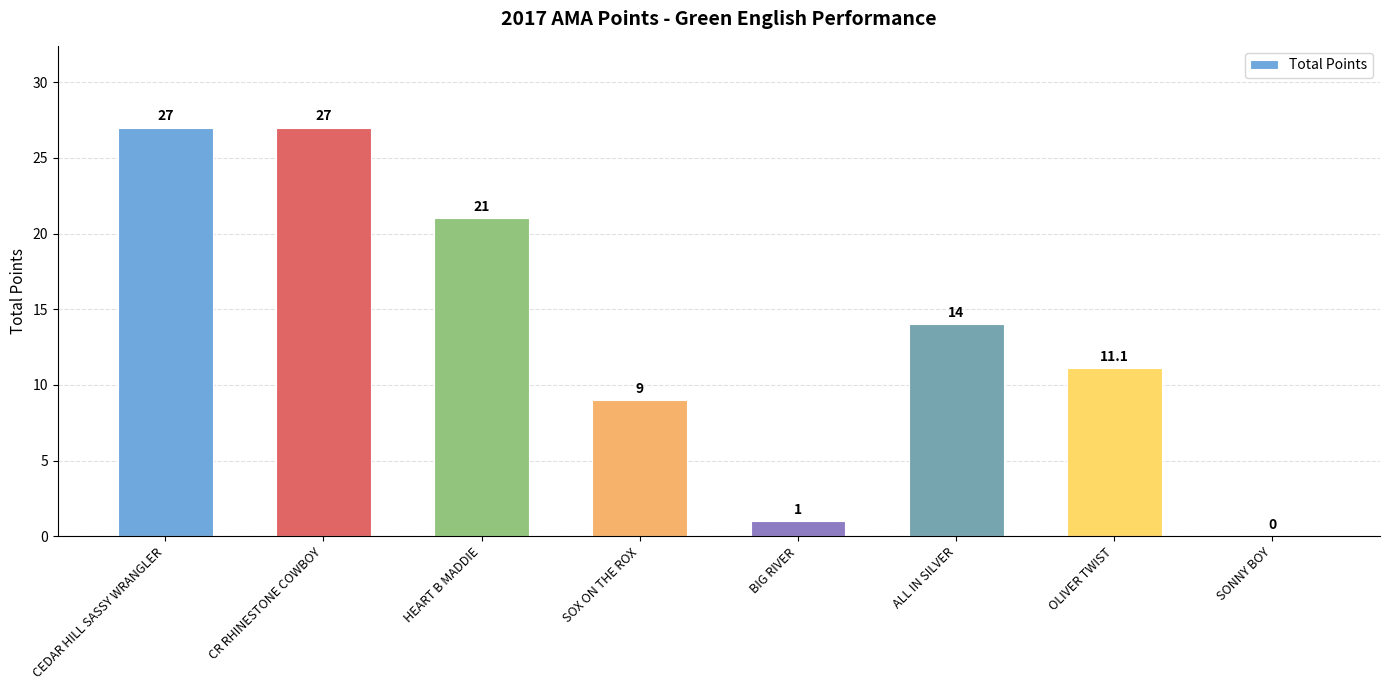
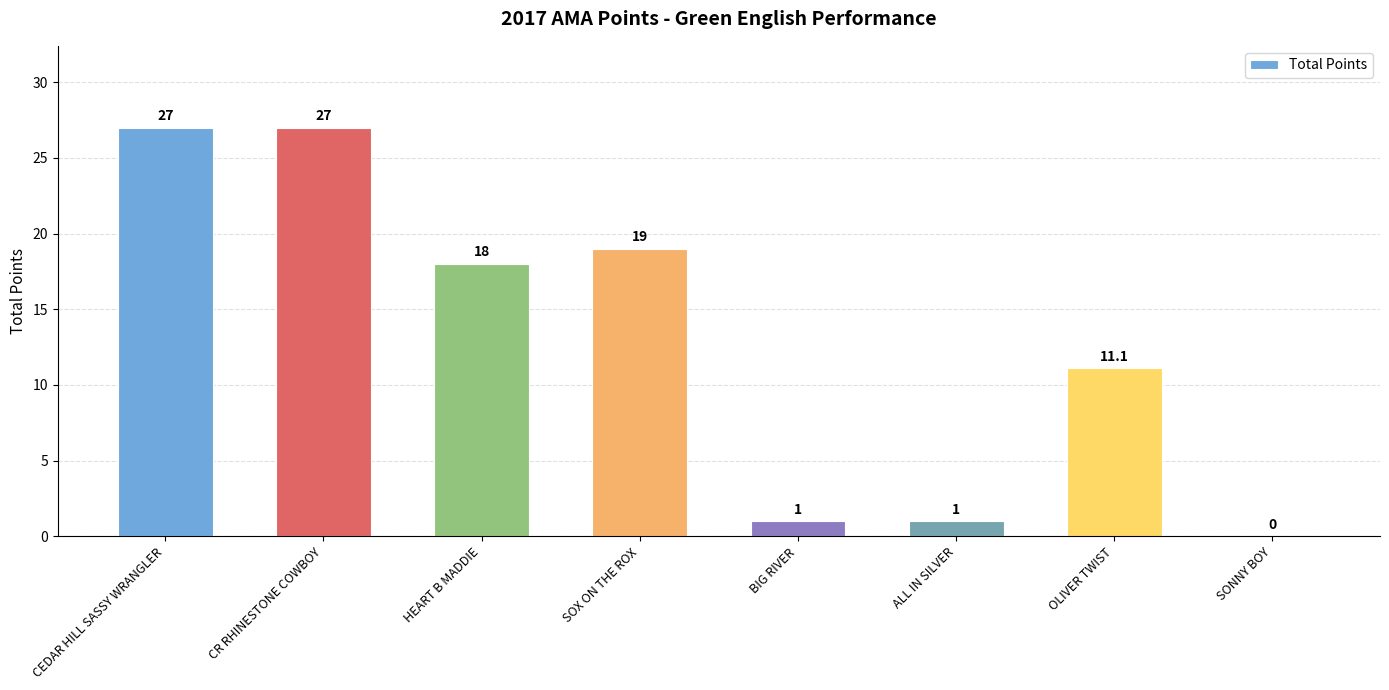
  {
    "CEDAR HILL SASSY WRANGLER": 27,
    "CR RHINESTONE COWBOY": 27,
-   "HEART B MADDIE": 21,
-   "SOX ON THE ROX": 9,
+   "HEART B MADDIE": 18,
+   "SOX ON THE ROX": 19,
    "BIG RIVER": 1,
-   "ALL IN SILVER": 14,
+   "ALL IN SILVER": 1,
    "OLIVER TWIST": 11.1,
    "SONNY BOY": 0
  }
